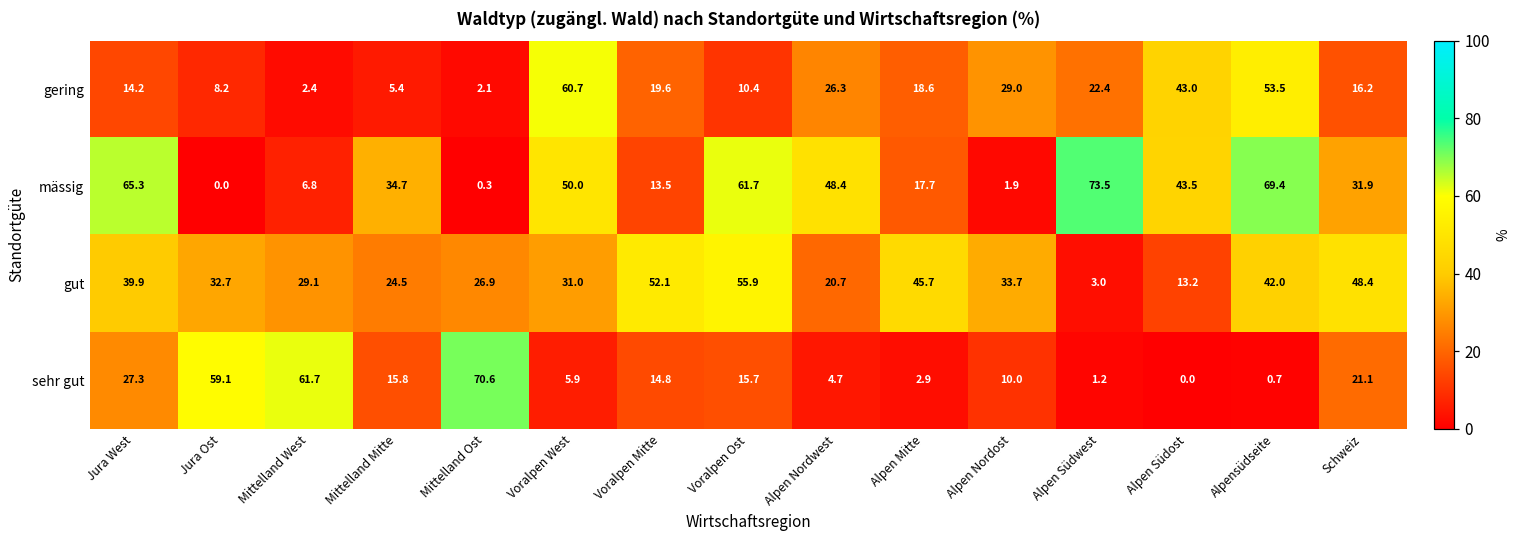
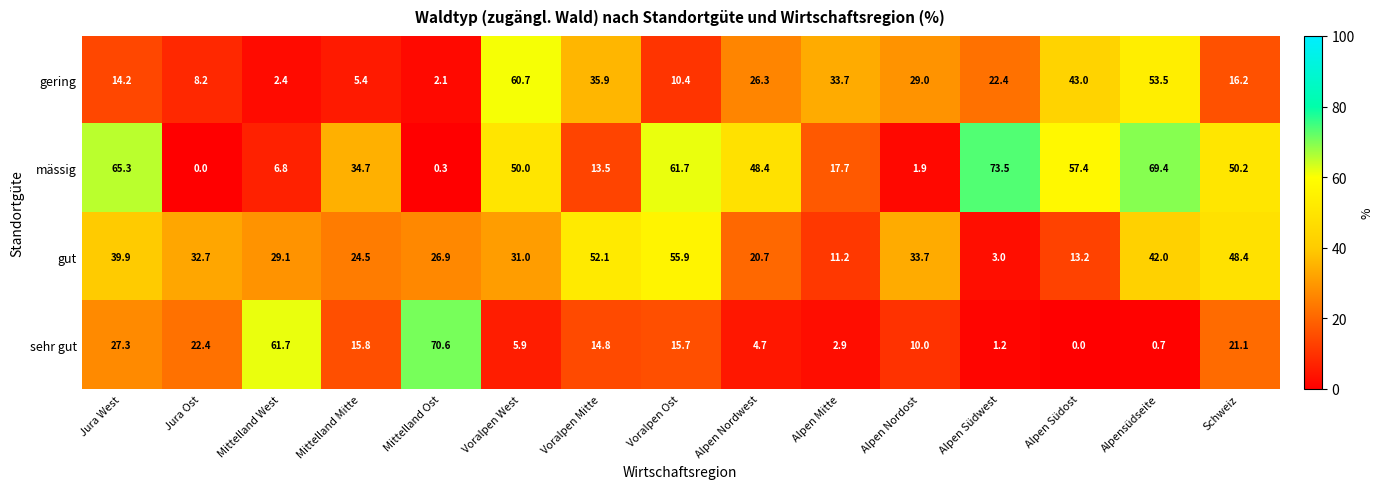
  {
    "gering": {
      "Jura West": 14.2,
      "Jura Ost": 8.2,
      "Mittelland West": 2.4,
      "Mittelland Mitte": 5.4,
      "Mittelland Ost": 2.1,
      "Voralpen West": 60.7,
-     "Voralpen Mitte": 19.6,
+     "Voralpen Mitte": 35.9,
      "Voralpen Ost": 10.4,
      "Alpen Nordwest": 26.3,
-     "Alpen Mitte": 18.6,
+     "Alpen Mitte": 33.7,
      "Alpen Nordost": 29.0,
      "Alpen Südwest": 22.4,
      "Alpen Südost": 43.0,
      "Alpensüdseite": 53.5,
      "Schweiz": 16.2
    },
    "mässig": {
      "Jura West": 65.3,
      "Jura Ost": 0.0,
      "Mittelland West": 6.8,
      "Mittelland Mitte": 34.7,
      "Mittelland Ost": 0.3,
      "Voralpen West": 50.0,
      "Voralpen Mitte": 13.5,
      "Voralpen Ost": 61.7,
      "Alpen Nordwest": 48.4,
      "Alpen Mitte": 17.7,
      "Alpen Nordost": 1.9,
      "Alpen Südwest": 73.5,
-     "Alpen Südost": 43.5,
+     "Alpen Südost": 57.4,
      "Alpensüdseite": 69.4,
-     "Schweiz": 31.9
+     "Schweiz": 50.2
    },
    "gut": {
      "Jura West": 39.9,
      "Jura Ost": 32.7,
      "Mittelland West": 29.1,
      "Mittelland Mitte": 24.5,
      "Mittelland Ost": 26.9,
      "Voralpen West": 31.0,
      "Voralpen Mitte": 52.1,
      "Voralpen Ost": 55.9,
      "Alpen Nordwest": 20.7,
-     "Alpen Mitte": 45.7,
+     "Alpen Mitte": 11.2,
      "Alpen Nordost": 33.7,
      "Alpen Südwest": 3.0,
      "Alpen Südost": 13.2,
      "Alpensüdseite": 42.0,
      "Schweiz": 48.4
    },
    "sehr gut": {
      "Jura West": 27.3,
-     "Jura Ost": 59.1,
+     "Jura Ost": 22.4,
      "Mittelland West": 61.7,
      "Mittelland Mitte": 15.8,
      "Mittelland Ost": 70.6,
      "Voralpen West": 5.9,
      "Voralpen Mitte": 14.8,
      "Voralpen Ost": 15.7,
      "Alpen Nordwest": 4.7,
      "Alpen Mitte": 2.9,
      "Alpen Nordost": 10.0,
      "Alpen Südwest": 1.2,
      "Alpen Südost": 0.0,
      "Alpensüdseite": 0.7,
      "Schweiz": 21.1
    }
  }
